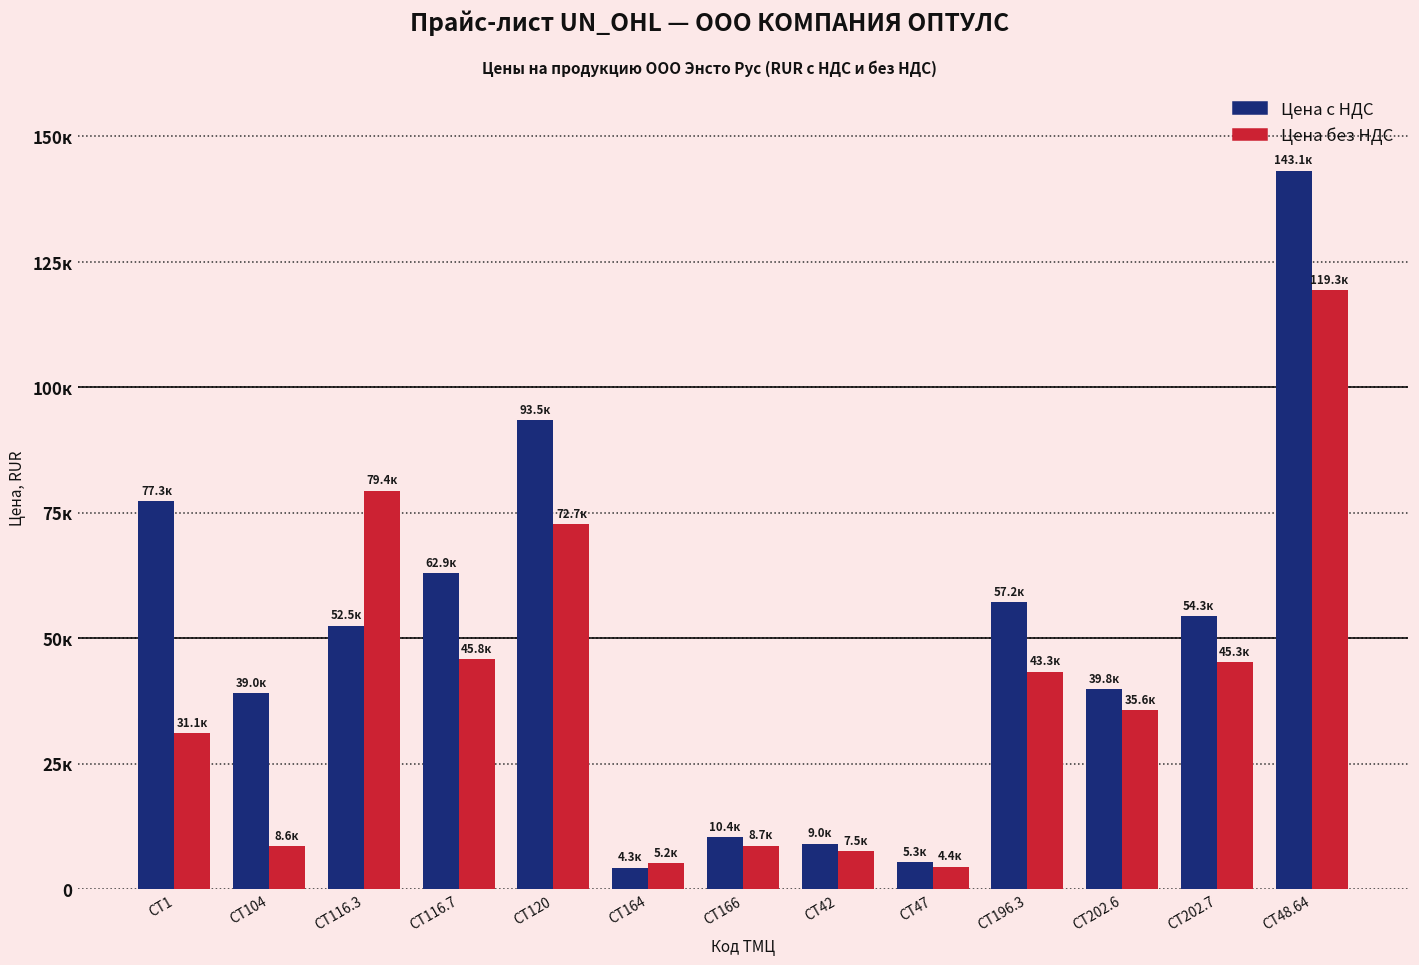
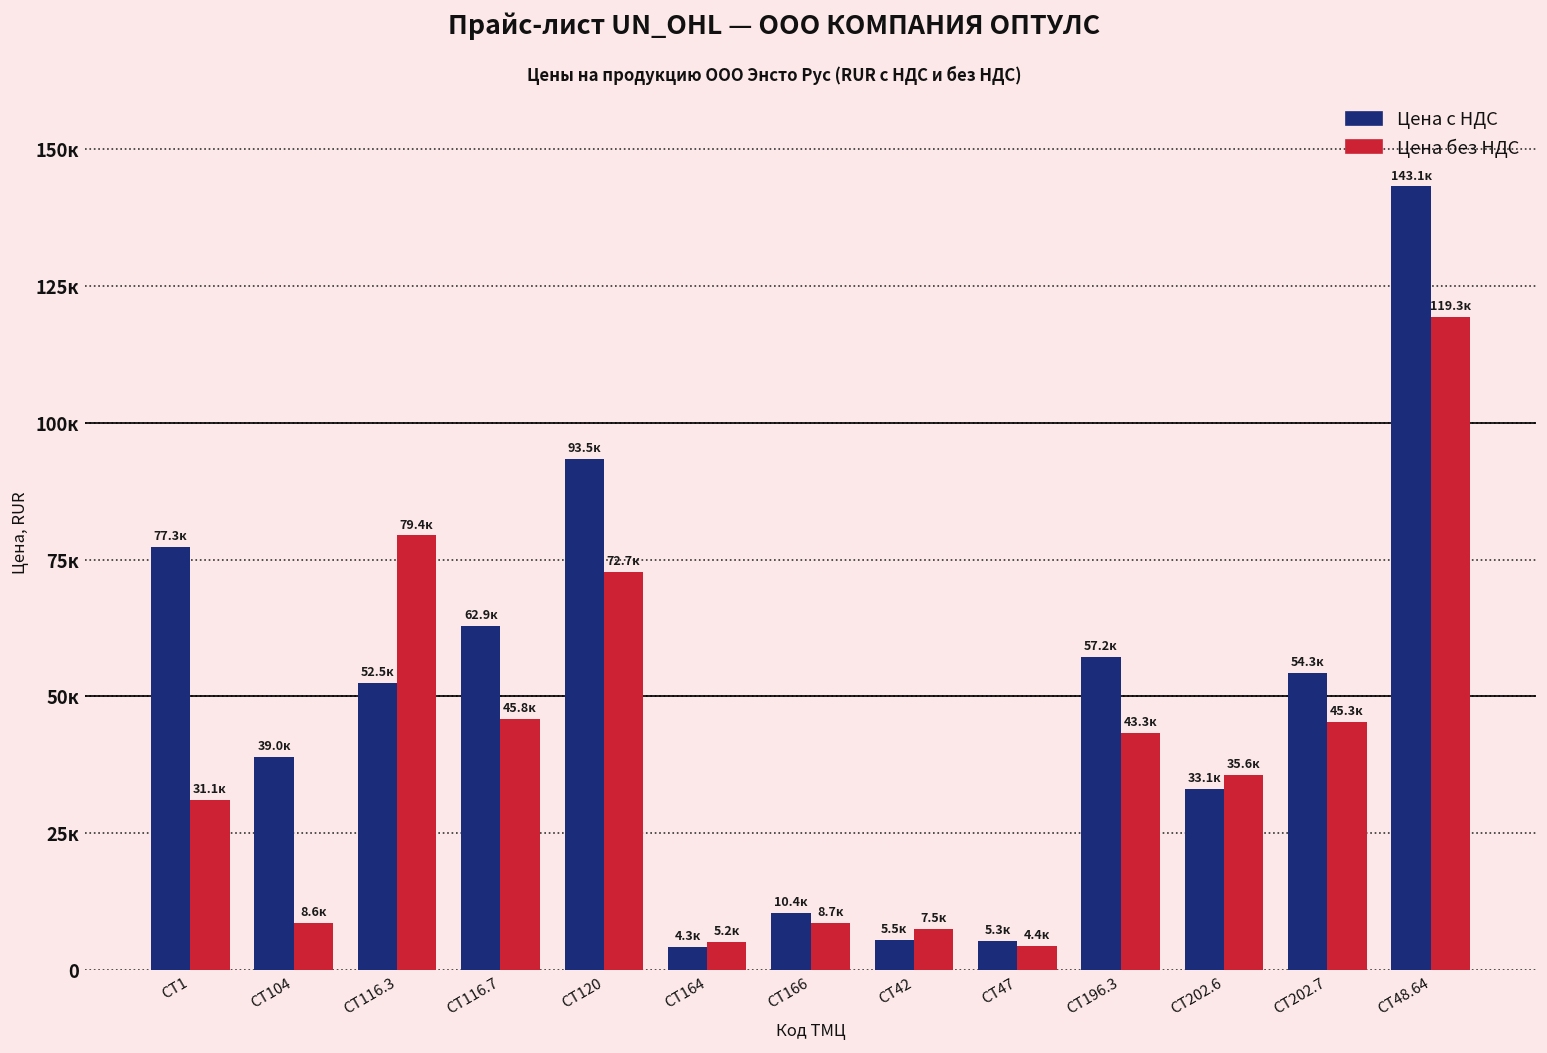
  {
    "Цена с НДС": {
-     "CT42": "9.0к",
-     "CT202.6": "39.8к"
+     "CT42": "5.5к",
+     "CT202.6": "33.1к"
    }
  }
